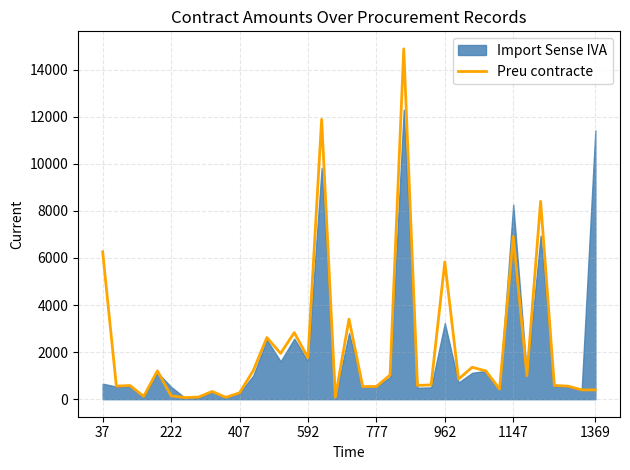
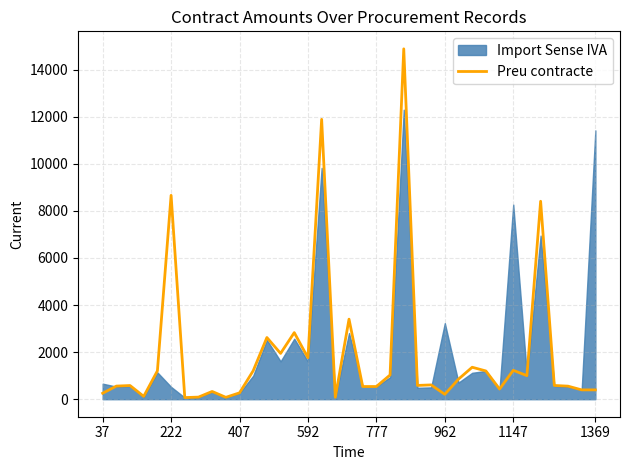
  {
    "Preu contracte": {
-     "37": 6300,
-     "222": 100,
+     "37": 300,
+     "222": 8700,
      "592": 1800,
-     "962": 5800,
-     "1147": 6900,
+     "962": 200,
+     "1147": 1200,
      "1369": 400
    },
    "Import Sense IVA": {
      "37": 700,
      "222": 500,
      "592": 1600,
      "962": 3200,
      "1147": 8300,
      "1369": 11400
    }
  }
